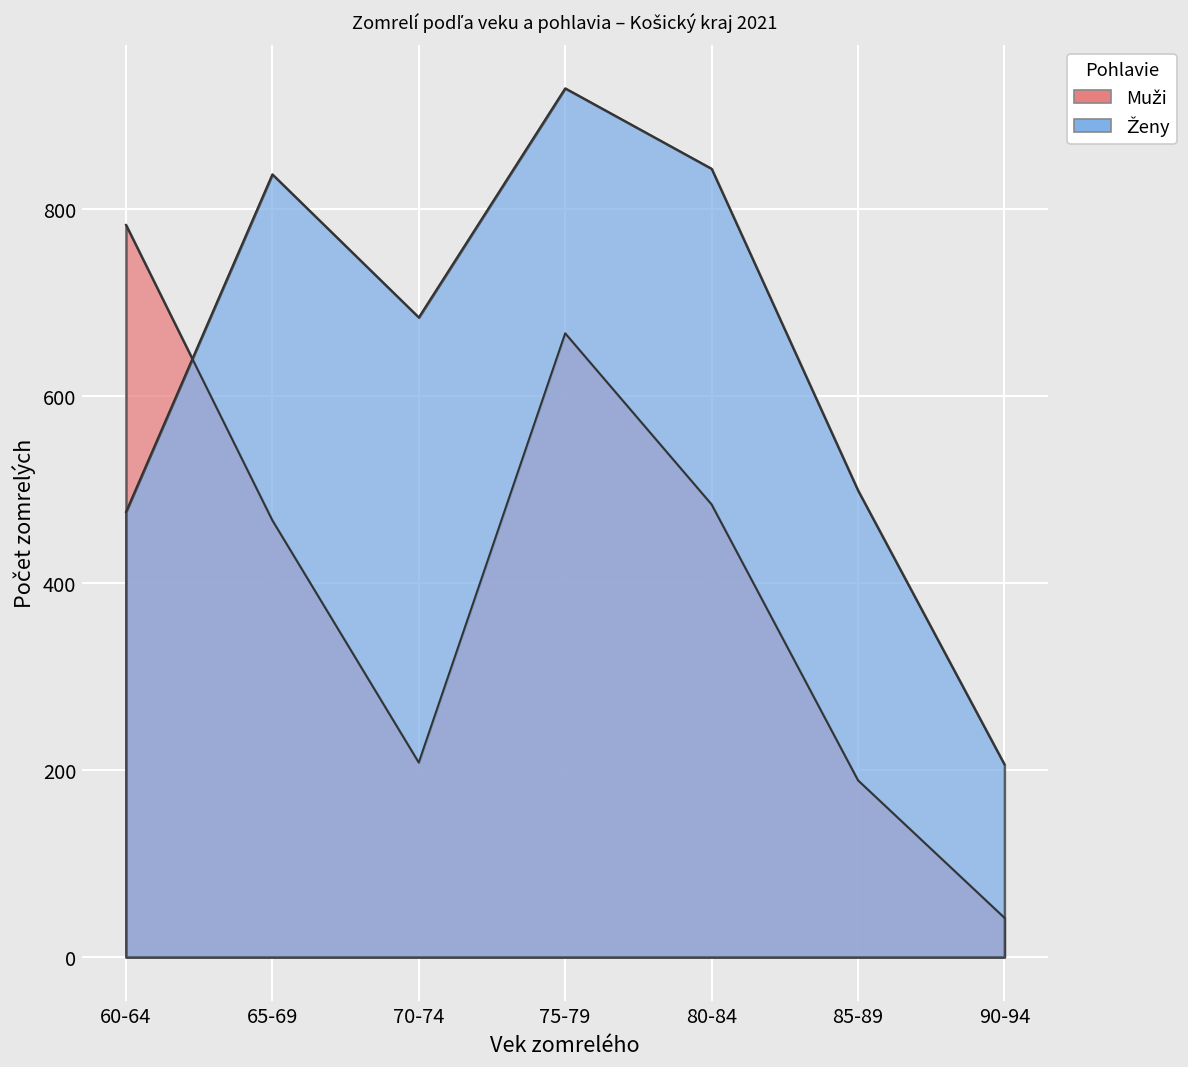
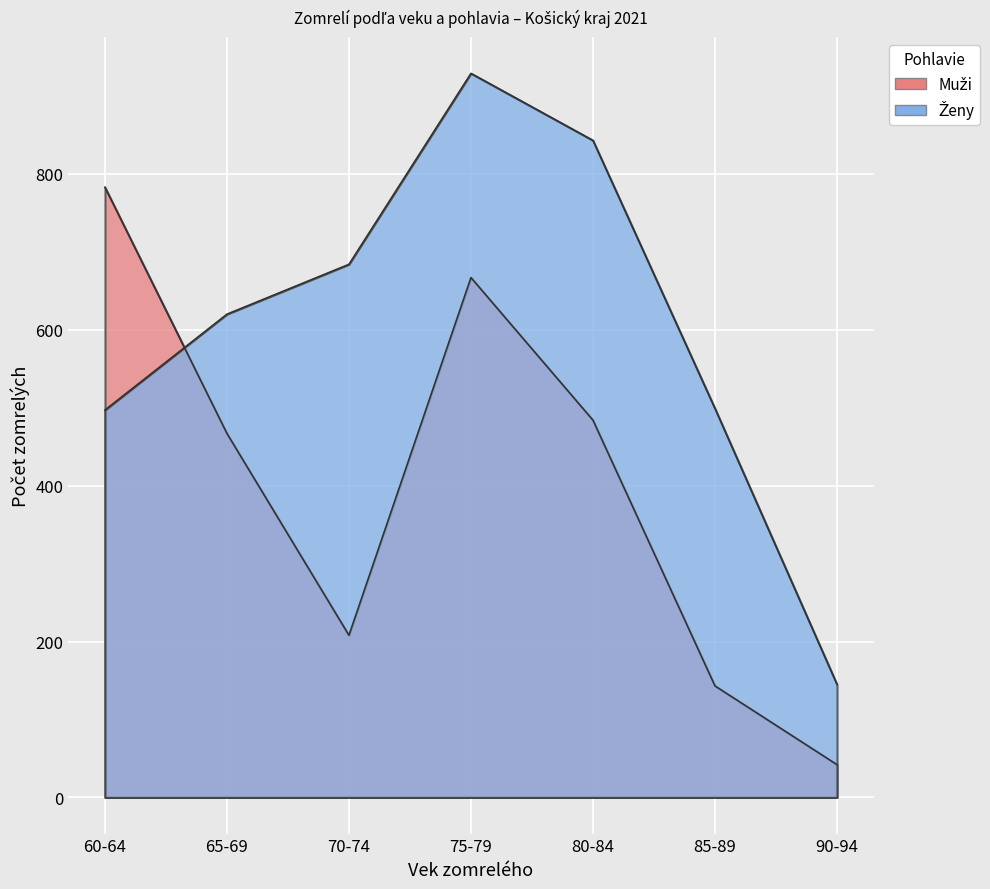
  {
    "Muži": {
      "60-64": 780,
      "65-69": 470,
      "70-74": 210,
      "75-79": 670,
      "80-84": 480,
-     "85-89": 190,
+     "85-89": 140,
      "90-94": 40
    },
    "Ženy": {
-     "60-64": 480,
-     "65-69": 840,
+     "60-64": 500,
+     "65-69": 620,
      "70-74": 680,
      "75-79": 930,
      "80-84": 840,
      "85-89": 500,
-     "90-94": 210
+     "90-94": 150
    }
  }
